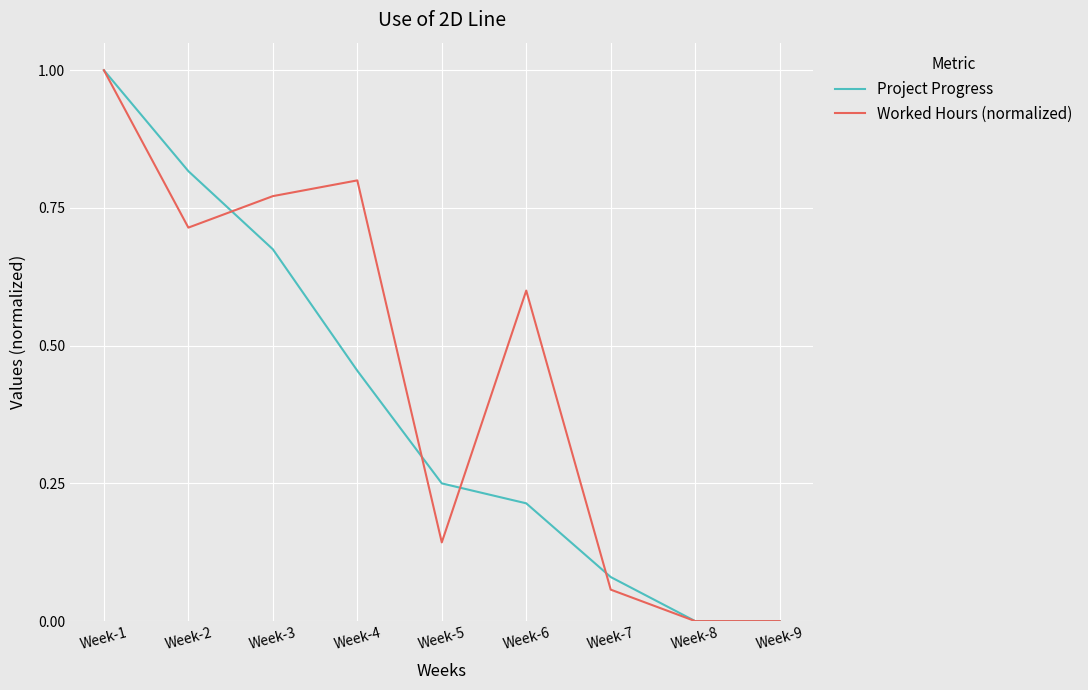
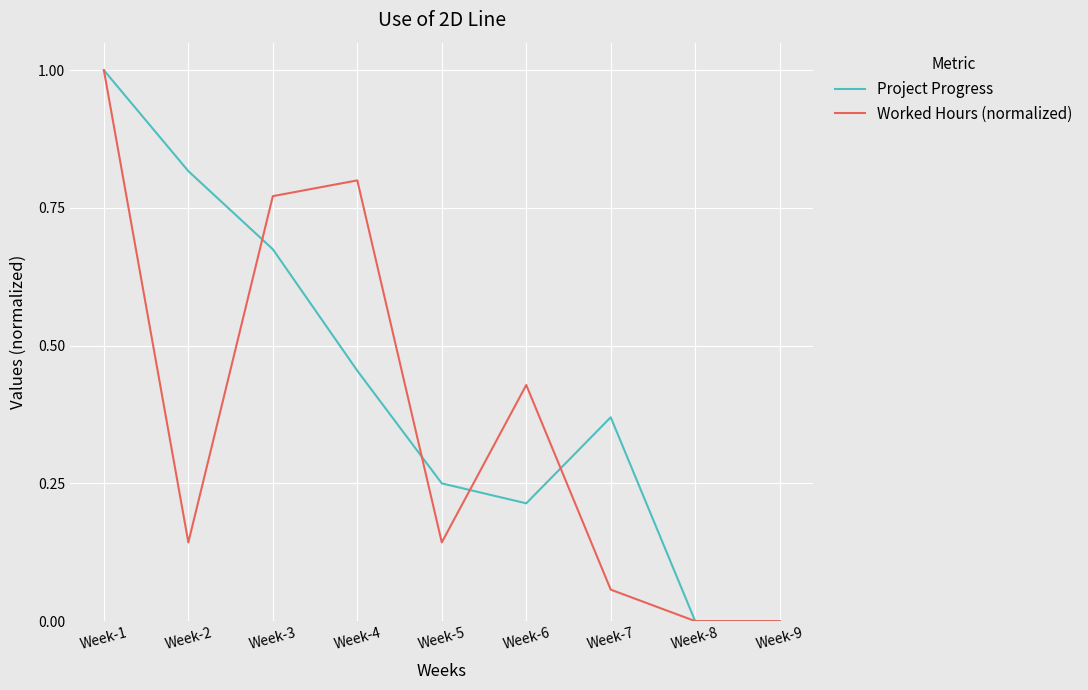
  {
    "Project Progress": {
      "Week-2": 0.82,
      "Week-3": 0.68,
      "Week-4": 0.45,
      "Week-5": 0.25,
      "Week-6": 0.21,
-     "Week-7": 0.08
+     "Week-7": 0.37
    },
    "Worked Hours (normalized)": {
-     "Week-2": 0.71,
+     "Week-2": 0.14,
      "Week-3": 0.77,
      "Week-4": 0.80,
      "Week-5": 0.14,
-     "Week-6": 0.60,
+     "Week-6": 0.43,
      "Week-7": 0.06
    }
  }
